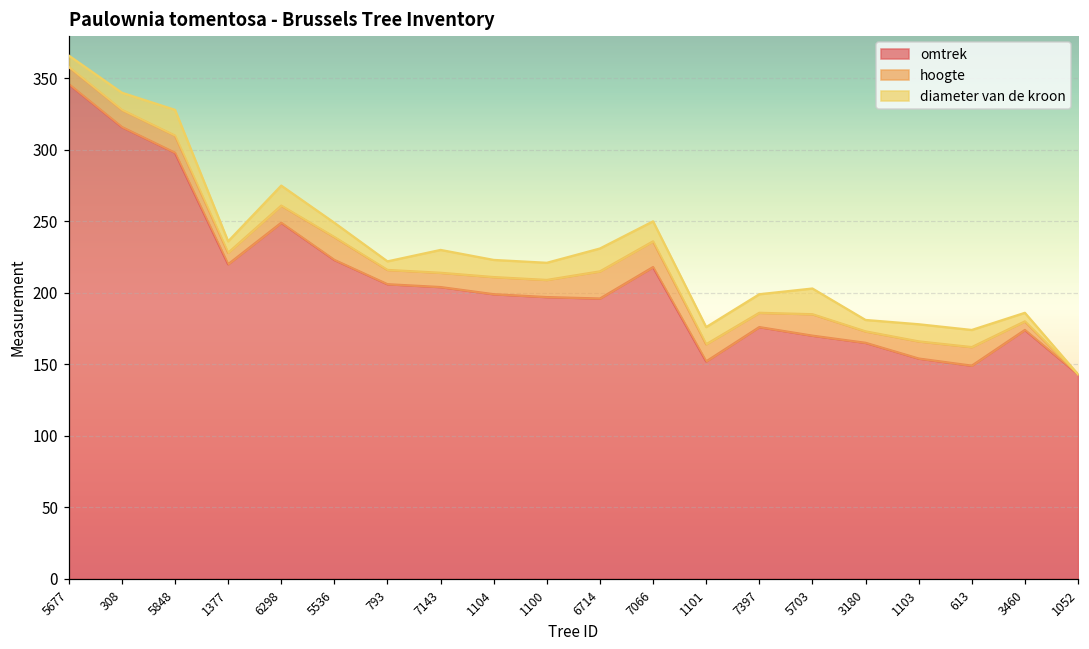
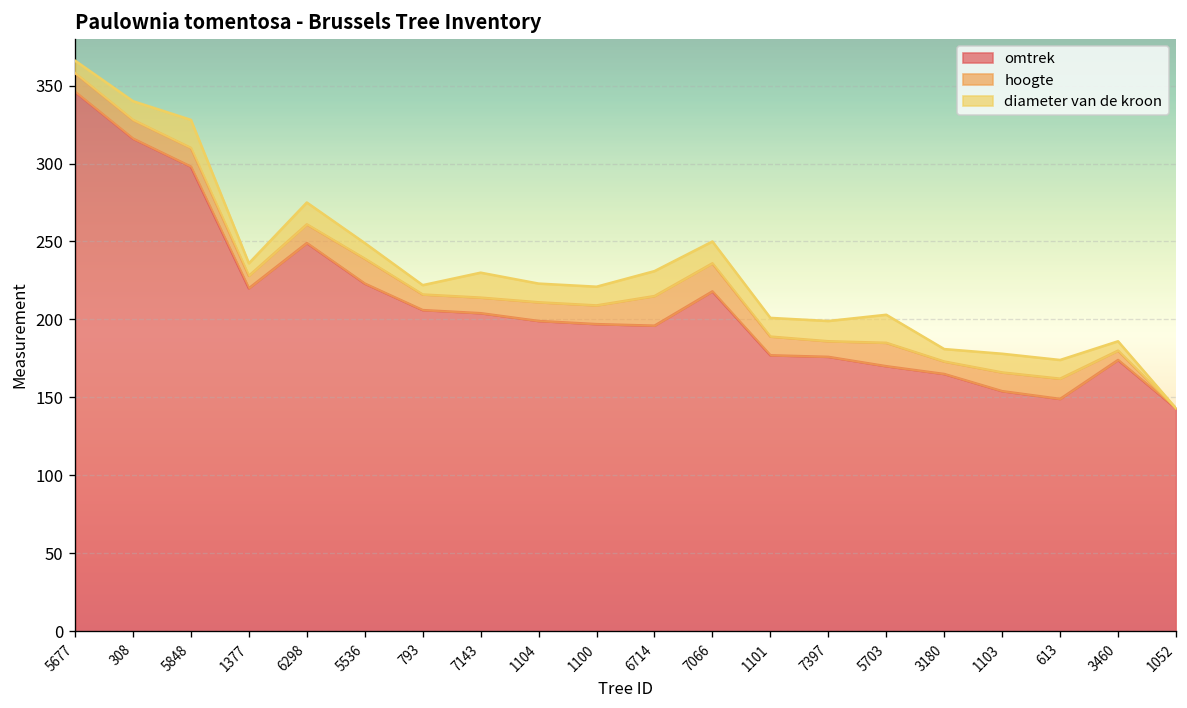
  {
    "omtrek": {
      "5677": 346,
      "308": 316,
      "5848": 298,
      "1377": 220,
      "6298": 249,
      "5536": 223,
      "793": 206,
      "7143": 204,
      "1104": 199,
      "1100": 197,
      "6714": 196,
      "7066": 218,
-     "1101": 152,
+     "1101": 177,
      "7397": 176,
      "5703": 170,
      "3180": 165,
      "1103": 154,
      "613": 149,
      "3460": 174
    }
  }
